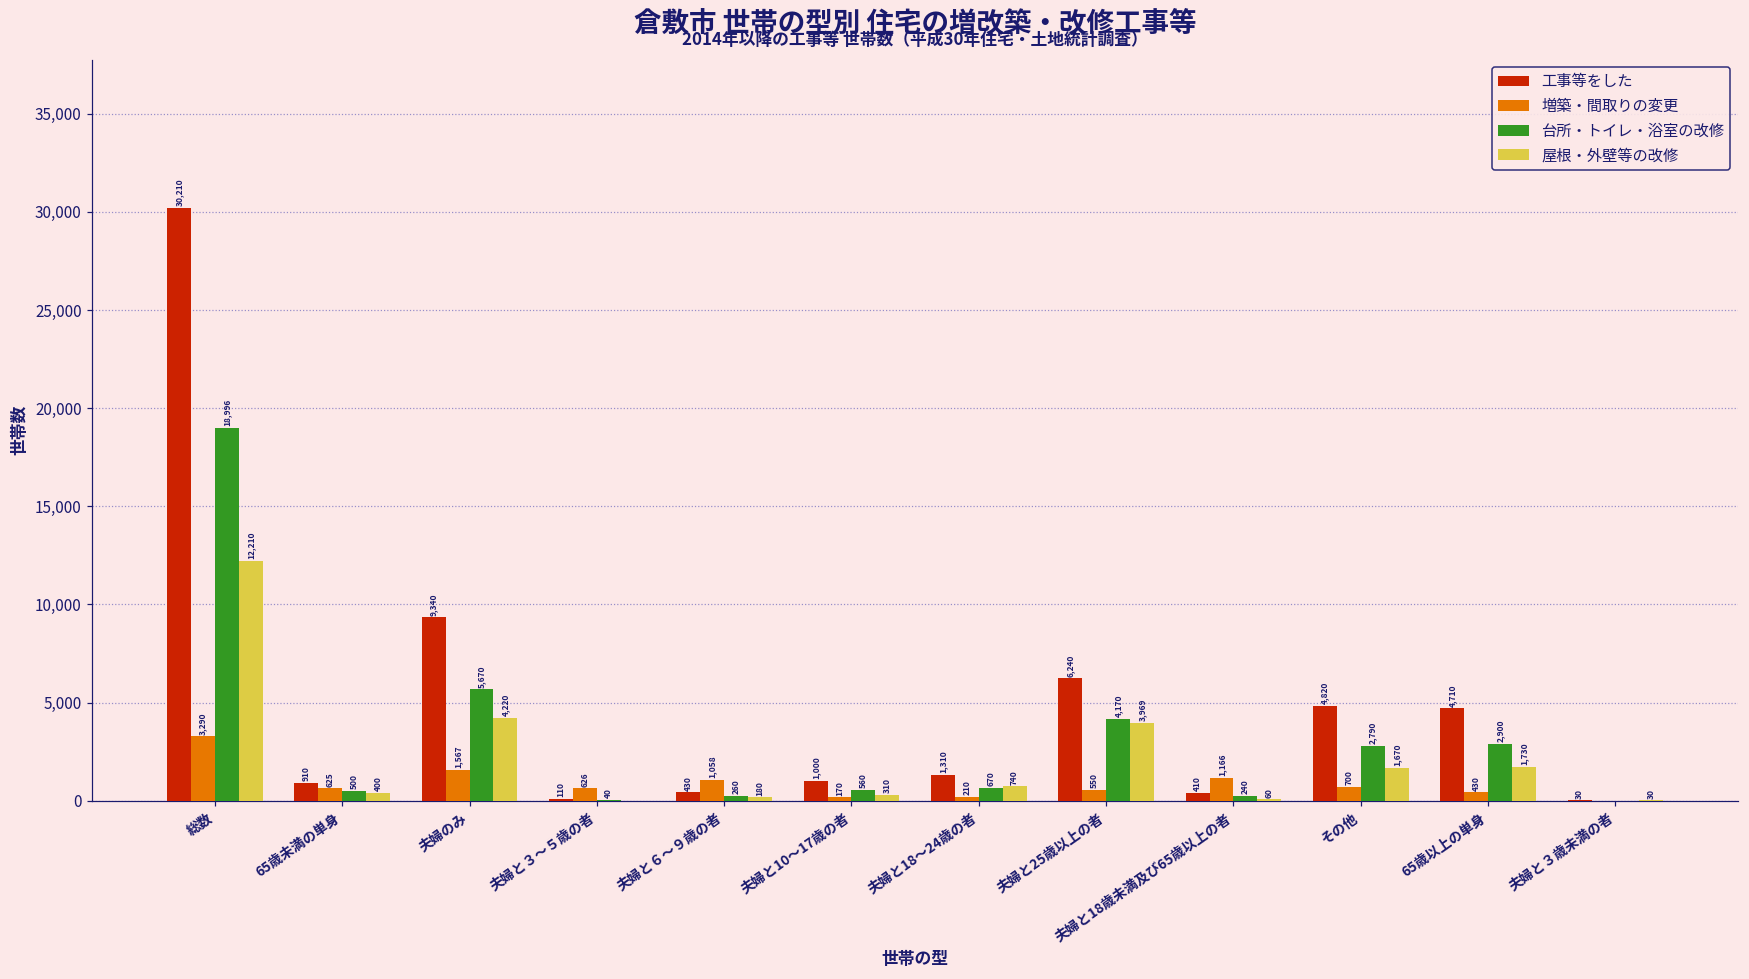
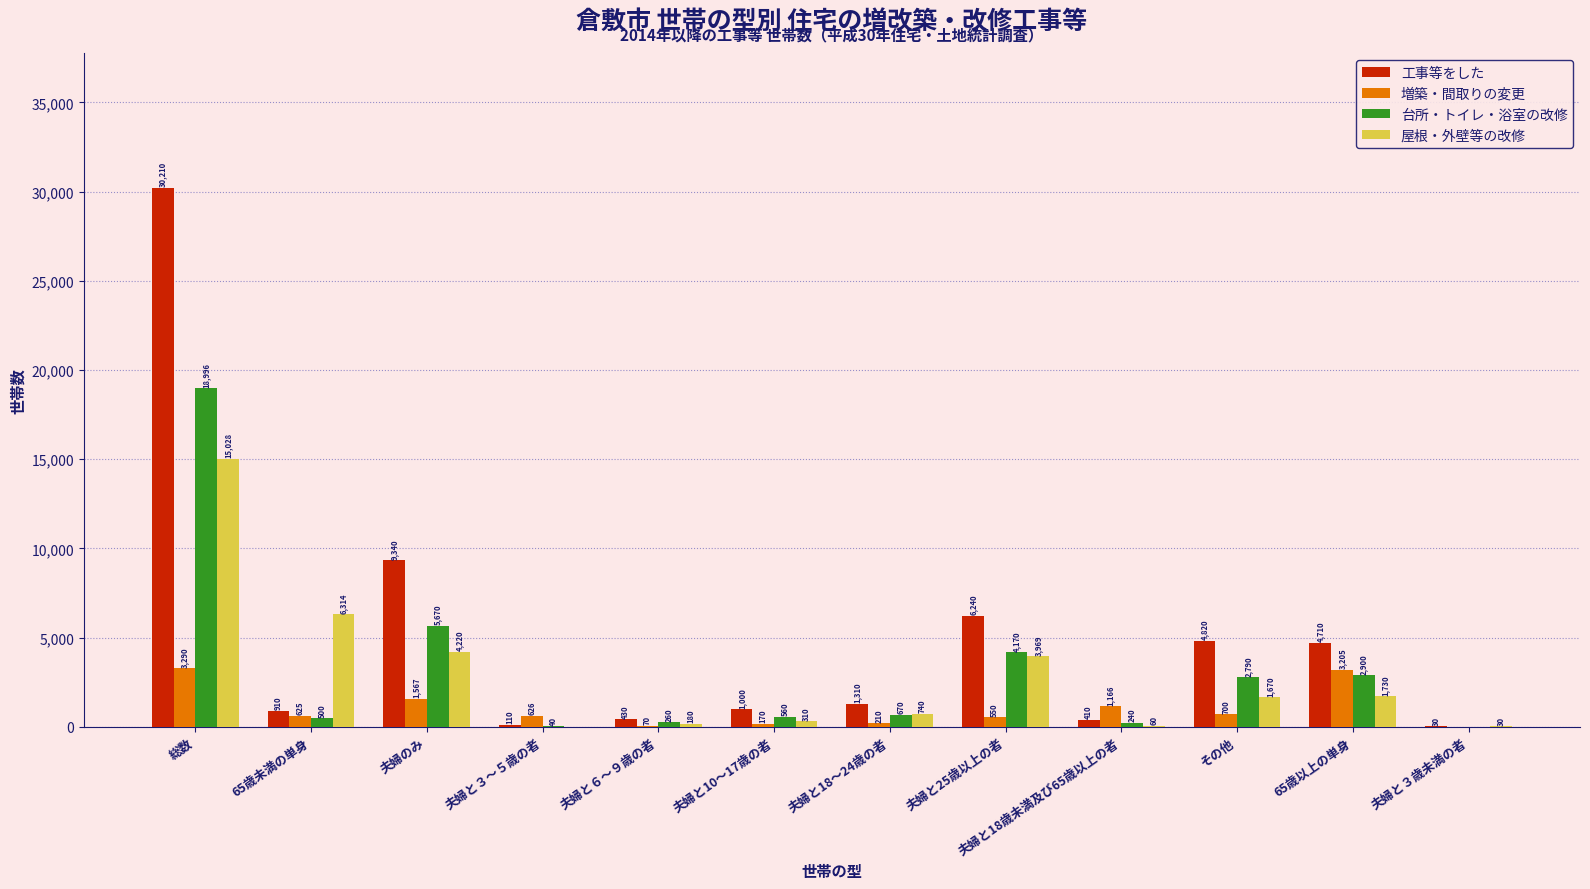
  {
    "工事等をした": {
      "総数": "30,210",
      "65歳未満の単身": "910",
      "夫婦のみ": "9,340",
      "夫婦と３～５歳の者": "110",
      "夫婦と６～９歳の者": "430",
      "夫婦と10～17歳の者": "1,000",
      "夫婦と18～24歳の者": "1,310",
      "夫婦と25歳以上の者": "6,240",
      "夫婦と18歳未満及び65歳以上の者": "410",
      "その他": "4,820",
      "65歳以上の単身": "4,710",
      "夫婦と３歳未満の者": "30"
    },
    "増築・間取りの変更": {
      "総数": "3,290",
      "65歳未満の単身": "625",
      "夫婦のみ": "1,567",
      "夫婦と３～５歳の者": "626",
-     "夫婦と６～９歳の者": "1,058",
+     "夫婦と６～９歳の者": "70",
      "夫婦と10～17歳の者": "170",
      "夫婦と18～24歳の者": "210",
      "夫婦と25歳以上の者": "550",
      "夫婦と18歳未満及び65歳以上の者": "1,166",
      "その他": "700",
-     "65歳以上の単身": "430"
+     "65歳以上の単身": "3,205"
    },
    "台所・トイレ・浴室の改修": {
      "総数": "18,996",
      "65歳未満の単身": "500",
      "夫婦のみ": "5,670",
      "夫婦と３～５歳の者": "40",
      "夫婦と６～９歳の者": "260",
      "夫婦と10～17歳の者": "560",
      "夫婦と18～24歳の者": "670",
      "夫婦と25歳以上の者": "4,170",
      "夫婦と18歳未満及び65歳以上の者": "240",
      "その他": "2,790",
      "65歳以上の単身": "2,900"
    },
    "屋根・外壁等の改修": {
-     "総数": "12,210",
-     "65歳未満の単身": "400",
+     "総数": "15,028",
+     "65歳未満の単身": "6,314",
      "夫婦のみ": "4,220",
      "夫婦と６～９歳の者": "180",
      "夫婦と10～17歳の者": "310",
      "夫婦と18～24歳の者": "740",
      "夫婦と25歳以上の者": "3,969",
      "夫婦と18歳未満及び65歳以上の者": "60",
      "その他": "1,670",
      "65歳以上の単身": "1,730",
      "夫婦と３歳未満の者": "30"
    }
  }
